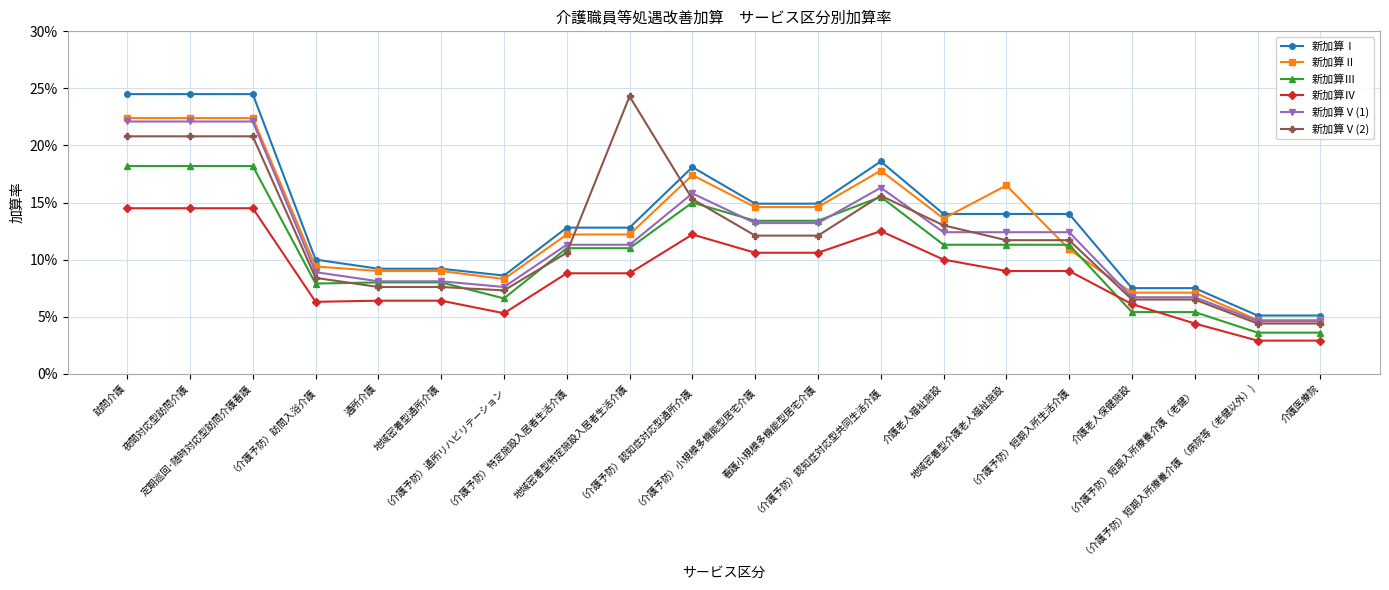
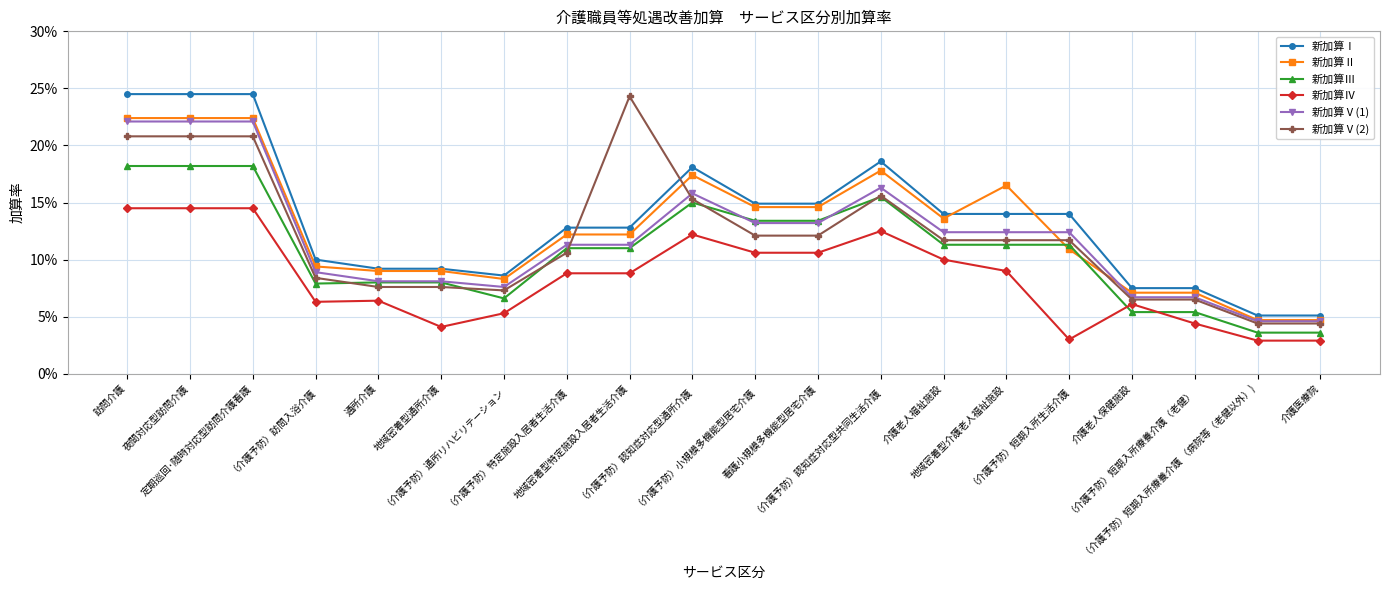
  {
    "新加算Ⅰ": {
      "訪問介護": "24.5%",
      "夜間対応型訪問介護": "24.5%",
      "定期巡回･随時対応型訪問介護看護": "24.5%",
      "（介護予防）訪問入浴介護": "10.0%",
      "（介護予防）通所リハビリテーション": "8.6%",
      "（介護予防）特定施設入居者生活介護": "12.8%",
      "地域密着型特定施設入居者生活介護": "12.8%",
      "（介護予防）認知症対応型通所介護": "18.1%",
      "（介護予防）小規模多機能型居宅介護": "14.9%",
      "看護小規模多機能型居宅介護": "14.9%",
      "（介護予防）認知症対応型共同生活介護": "18.6%",
      "介護老人福祉施設": "14.0%",
      "地域密着型介護老人福祉施設": "14.0%",
      "（介護予防）短期入所生活介護": "14.0%",
      "介護老人保健施設": "7.5%",
      "（介護予防）短期入所療養介護（老健）": "7.5%",
      "（介護予防）短期入所療養介護 （病院等（老健以外）)": "5.1%",
      "介護医療院": "5.1%"
    },
    "新加算Ⅱ": {
      "訪問介護": "22.4%",
      "夜間対応型訪問介護": "22.4%",
      "定期巡回･随時対応型訪問介護看護": "22.4%",
      "（介護予防）訪問入浴介護": "9.4%",
      "（介護予防）通所リハビリテーション": "8.3%",
      "（介護予防）特定施設入居者生活介護": "12.2%",
      "地域密着型特定施設入居者生活介護": "12.2%",
      "（介護予防）認知症対応型通所介護": "17.4%",
      "（介護予防）小規模多機能型居宅介護": "14.6%",
      "看護小規模多機能型居宅介護": "14.6%",
      "（介護予防）認知症対応型共同生活介護": "17.8%",
      "介護老人福祉施設": "13.6%",
      "地域密着型介護老人福祉施設": "16.5%",
      "（介護予防）短期入所生活介護": "10.9%",
      "介護老人保健施設": "7.1%",
      "（介護予防）短期入所療養介護（老健）": "7.1%"
    },
    "新加算Ⅲ": {
      "訪問介護": "18.2%",
      "夜間対応型訪問介護": "18.2%",
      "定期巡回･随時対応型訪問介護看護": "18.2%",
      "（介護予防）訪問入浴介護": "7.9%",
      "（介護予防）通所リハビリテーション": "6.6%",
      "（介護予防）特定施設入居者生活介護": "11.0%",
      "地域密着型特定施設入居者生活介護": "11.0%",
      "（介護予防）認知症対応型通所介護": "15.0%",
      "介護老人福祉施設": "11.3%",
      "地域密着型介護老人福祉施設": "11.3%",
      "（介護予防）短期入所生活介護": "11.3%",
      "介護老人保健施設": "5.4%",
      "（介護予防）短期入所療養介護（老健）": "5.4%",
      "（介護予防）短期入所療養介護 （病院等（老健以外）)": "3.6%",
      "介護医療院": "3.6%"
    },
    "新加算Ⅳ": {
      "訪問介護": "14.5%",
      "夜間対応型訪問介護": "14.5%",
      "定期巡回･随時対応型訪問介護看護": "14.5%",
      "（介護予防）訪問入浴介護": "6.3%",
      "通所介護": "6.4%",
-     "地域密着型通所介護": "6.4%",
+     "地域密着型通所介護": "4.1%",
      "（介護予防）通所リハビリテーション": "5.3%",
      "（介護予防）特定施設入居者生活介護": "8.8%",
      "地域密着型特定施設入居者生活介護": "8.8%",
      "（介護予防）認知症対応型通所介護": "12.2%",
      "（介護予防）小規模多機能型居宅介護": "10.6%",
      "看護小規模多機能型居宅介護": "10.6%",
      "（介護予防）認知症対応型共同生活介護": "12.5%",
      "介護老人福祉施設": "10.0%",
      "地域密着型介護老人福祉施設": "9.0%",
-     "（介護予防）短期入所生活介護": "9.0%",
+     "（介護予防）短期入所生活介護": "3.0%",
      "介護老人保健施設": "6.1%",
      "（介護予防）短期入所療養介護（老健）": "4.4%",
      "（介護予防）短期入所療養介護 （病院等（老健以外）)": "2.9%",
      "介護医療院": "2.9%"
    },
    "新加算Ⅴ(1)": {
      "訪問介護": "22.1%",
      "夜間対応型訪問介護": "22.1%",
      "定期巡回･随時対応型訪問介護看護": "22.1%",
      "（介護予防）訪問入浴介護": "8.9%",
      "（介護予防）通所リハビリテーション": "7.6%",
      "（介護予防）特定施設入居者生活介護": "11.3%",
      "地域密着型特定施設入居者生活介護": "11.3%",
      "（介護予防）認知症対応型通所介護": "15.8%",
      "（介護予防）認知症対応型共同生活介護": "16.3%",
      "介護老人福祉施設": "12.4%",
      "地域密着型介護老人福祉施設": "12.4%",
      "（介護予防）短期入所生活介護": "12.4%"
    },
    "新加算Ⅴ(2)": {
      "訪問介護": "20.8%",
      "夜間対応型訪問介護": "20.8%",
      "定期巡回･随時対応型訪問介護看護": "20.8%",
      "（介護予防）訪問入浴介護": "8.4%",
      "通所介護": "7.6%",
      "地域密着型通所介護": "7.6%",
      "（介護予防）通所リハビリテーション": "7.3%",
      "（介護予防）特定施設入居者生活介護": "10.6%",
      "地域密着型特定施設入居者生活介護": "24.3%",
      "（介護予防）認知症対応型通所介護": "15.3%",
      "（介護予防）小規模多機能型居宅介護": "12.1%",
      "看護小規模多機能型居宅介護": "12.1%",
-     "介護老人福祉施設": "13.0%",
+     "介護老人福祉施設": "11.7%",
      "地域密着型介護老人福祉施設": "11.7%",
      "（介護予防）短期入所生活介護": "11.7%"
    }
  }
